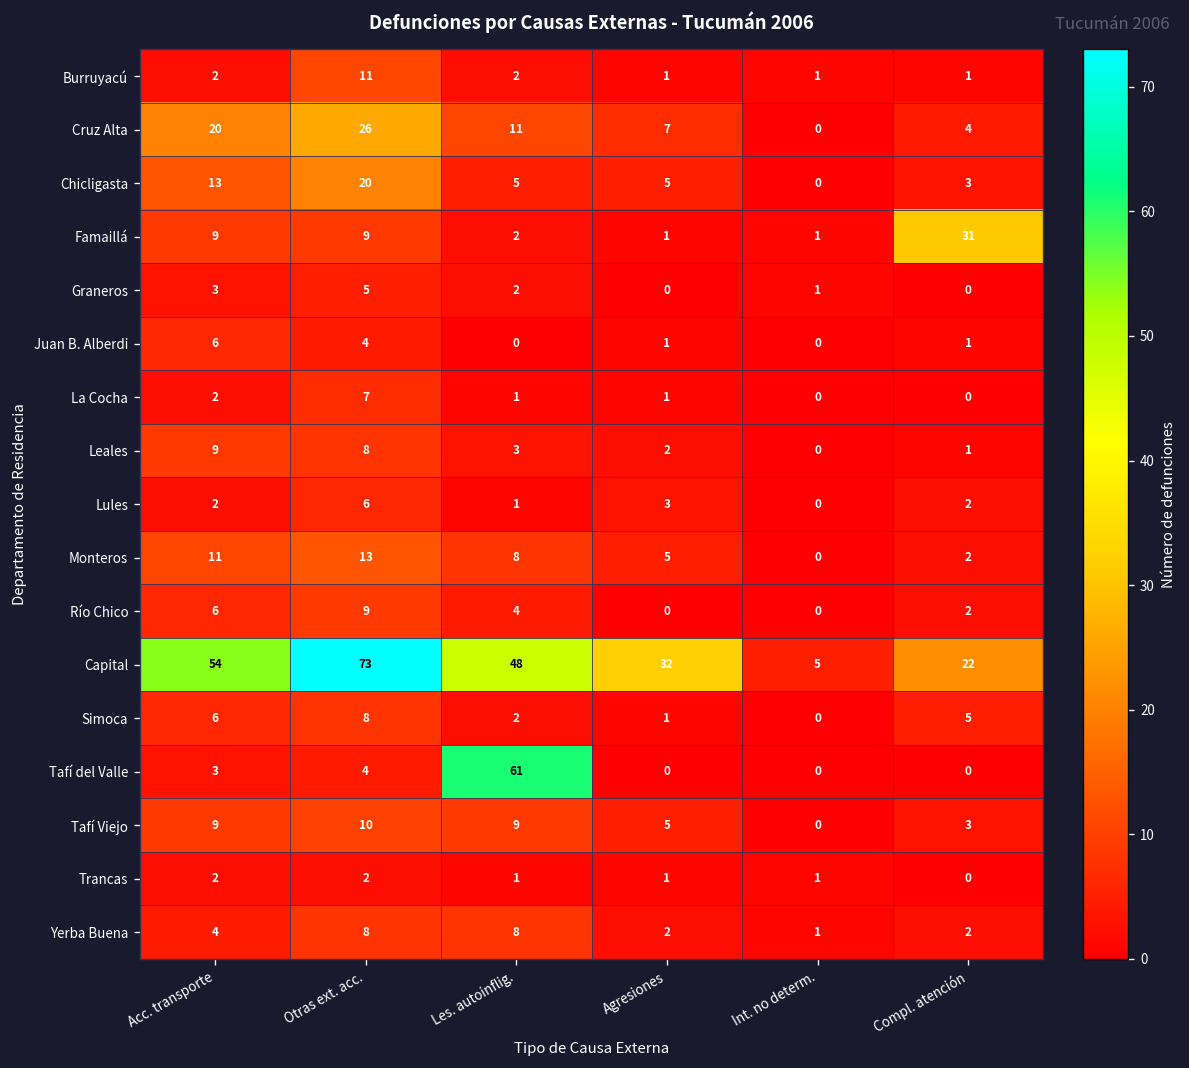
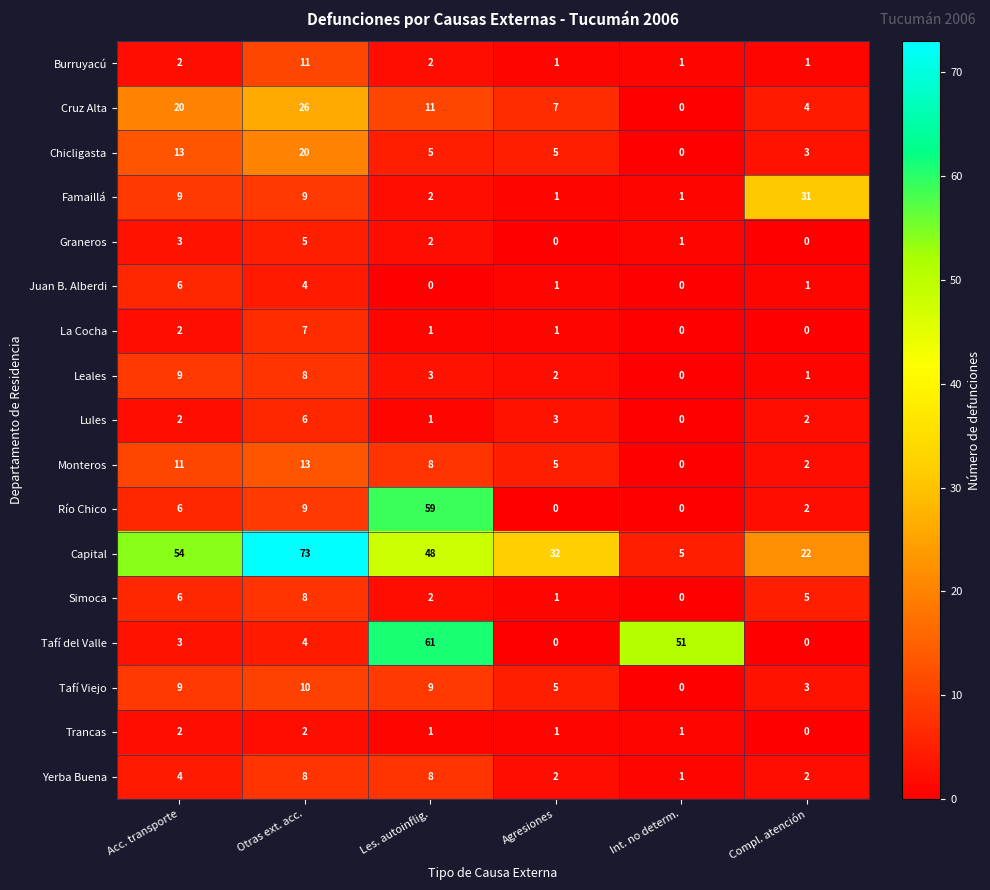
  {
    "Burruyacú": {
      "Acc. transporte": 2,
      "Otras ext. acc.": 11,
      "Les. autoinflig.": 2,
      "Agresiones": 1,
      "Int. no determ.": 1,
      "Compl. atención": 1
    },
    "Cruz Alta": {
      "Acc. transporte": 20,
      "Otras ext. acc.": 26,
      "Les. autoinflig.": 11,
      "Agresiones": 7,
      "Int. no determ.": 0,
      "Compl. atención": 4
    },
    "Chicligasta": {
      "Acc. transporte": 13,
      "Otras ext. acc.": 20,
      "Les. autoinflig.": 5,
      "Agresiones": 5,
      "Int. no determ.": 0,
      "Compl. atención": 3
    },
    "Famaillá": {
      "Acc. transporte": 9,
      "Otras ext. acc.": 9,
      "Les. autoinflig.": 2,
      "Agresiones": 1,
      "Int. no determ.": 1,
      "Compl. atención": 31
    },
    "Graneros": {
      "Acc. transporte": 3,
      "Otras ext. acc.": 5,
      "Les. autoinflig.": 2,
      "Agresiones": 0,
      "Int. no determ.": 1,
      "Compl. atención": 0
    },
    "Juan B. Alberdi": {
      "Acc. transporte": 6,
      "Otras ext. acc.": 4,
      "Les. autoinflig.": 0,
      "Agresiones": 1,
      "Int. no determ.": 0,
      "Compl. atención": 1
    },
    "La Cocha": {
      "Acc. transporte": 2,
      "Otras ext. acc.": 7,
      "Les. autoinflig.": 1,
      "Agresiones": 1,
      "Int. no determ.": 0,
      "Compl. atención": 0
    },
    "Leales": {
      "Acc. transporte": 9,
      "Otras ext. acc.": 8,
      "Les. autoinflig.": 3,
      "Agresiones": 2,
      "Int. no determ.": 0,
      "Compl. atención": 1
    },
    "Lules": {
      "Acc. transporte": 2,
      "Otras ext. acc.": 6,
      "Les. autoinflig.": 1,
      "Agresiones": 3,
      "Int. no determ.": 0,
      "Compl. atención": 2
    },
    "Monteros": {
      "Acc. transporte": 11,
      "Otras ext. acc.": 13,
      "Les. autoinflig.": 8,
      "Agresiones": 5,
      "Int. no determ.": 0,
      "Compl. atención": 2
    },
    "Río Chico": {
      "Acc. transporte": 6,
      "Otras ext. acc.": 9,
-     "Les. autoinflig.": 4,
+     "Les. autoinflig.": 59,
      "Agresiones": 0,
      "Int. no determ.": 0,
      "Compl. atención": 2
    },
    "Capital": {
      "Acc. transporte": 54,
      "Otras ext. acc.": 73,
      "Les. autoinflig.": 48,
      "Agresiones": 32,
      "Int. no determ.": 5,
      "Compl. atención": 22
    },
    "Simoca": {
      "Acc. transporte": 6,
      "Otras ext. acc.": 8,
      "Les. autoinflig.": 2,
      "Agresiones": 1,
      "Int. no determ.": 0,
      "Compl. atención": 5
    },
    "Tafí del Valle": {
      "Acc. transporte": 3,
      "Otras ext. acc.": 4,
      "Les. autoinflig.": 61,
      "Agresiones": 0,
-     "Int. no determ.": 0,
+     "Int. no determ.": 51,
      "Compl. atención": 0
    },
    "Tafí Viejo": {
      "Acc. transporte": 9,
      "Otras ext. acc.": 10,
      "Les. autoinflig.": 9,
      "Agresiones": 5,
      "Int. no determ.": 0,
      "Compl. atención": 3
    },
    "Trancas": {
      "Acc. transporte": 2,
      "Otras ext. acc.": 2,
      "Les. autoinflig.": 1,
      "Agresiones": 1,
      "Int. no determ.": 1,
      "Compl. atención": 0
    },
    "Yerba Buena": {
      "Acc. transporte": 4,
      "Otras ext. acc.": 8,
      "Les. autoinflig.": 8,
      "Agresiones": 2,
      "Int. no determ.": 1,
      "Compl. atención": 2
    }
  }
